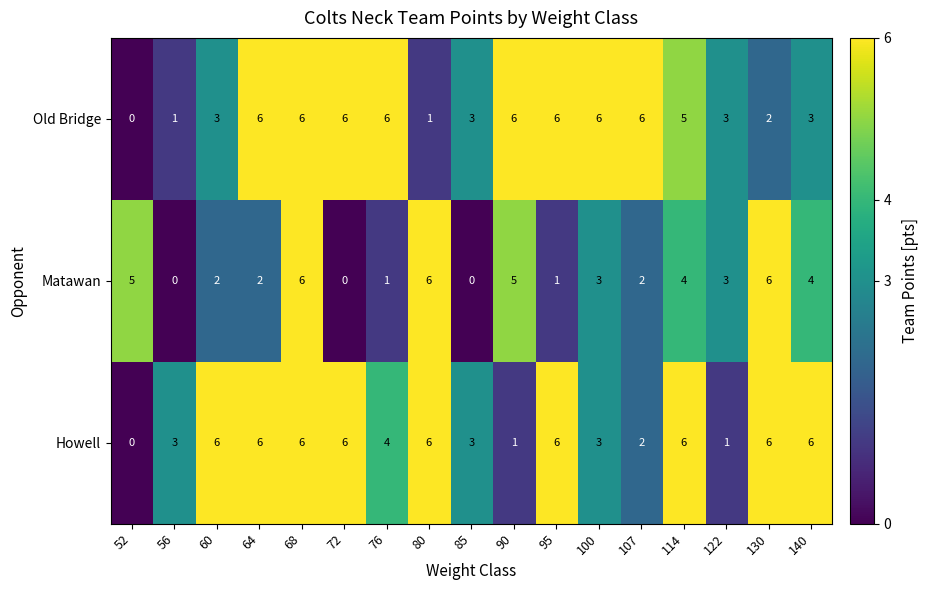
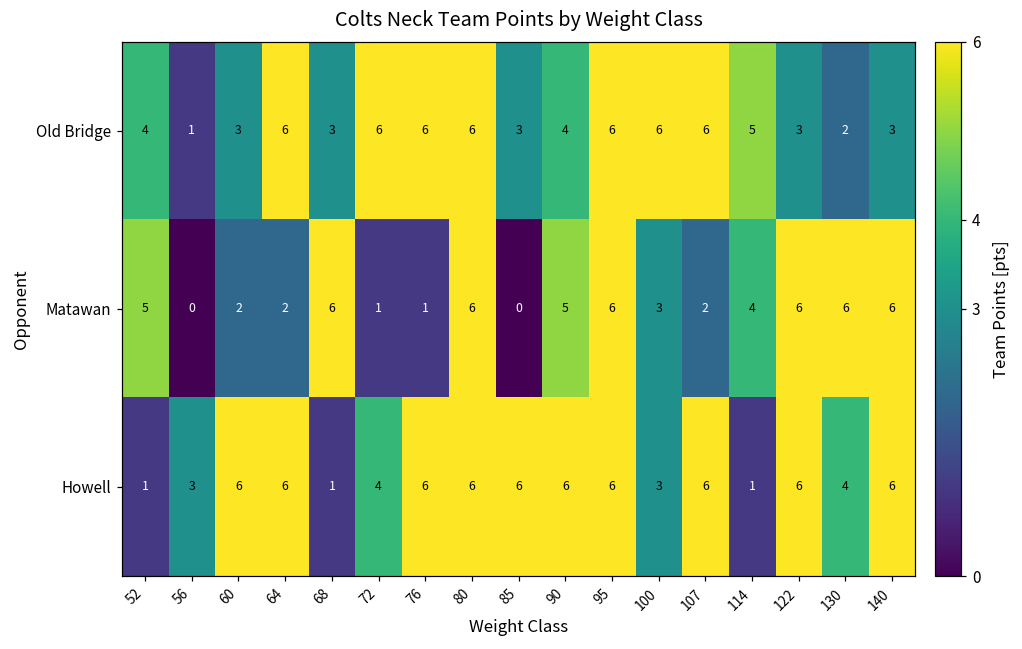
  {
    "Old Bridge": {
-     "52": 0,
+     "52": 4,
      "56": 1,
      "60": 3,
      "64": 6,
-     "68": 6,
+     "68": 3,
      "72": 6,
      "76": 6,
-     "80": 1,
+     "80": 6,
      "85": 3,
-     "90": 6,
+     "90": 4,
      "95": 6,
      "100": 6,
      "107": 6,
      "114": 5,
      "122": 3,
      "130": 2,
      "140": 3
    },
    "Matawan": {
      "52": 5,
      "56": 0,
      "60": 2,
      "64": 2,
      "68": 6,
-     "72": 0,
+     "72": 1,
      "76": 1,
      "80": 6,
      "85": 0,
      "90": 5,
-     "95": 1,
+     "95": 6,
      "100": 3,
      "107": 2,
      "114": 4,
-     "122": 3,
+     "122": 6,
      "130": 6,
-     "140": 4
+     "140": 6
    },
    "Howell": {
-     "52": 0,
+     "52": 1,
      "56": 3,
      "60": 6,
      "64": 6,
-     "68": 6,
-     "72": 6,
-     "76": 4,
+     "68": 1,
+     "72": 4,
+     "76": 6,
      "80": 6,
-     "85": 3,
-     "90": 1,
+     "85": 6,
+     "90": 6,
      "95": 6,
      "100": 3,
-     "107": 2,
-     "114": 6,
-     "122": 1,
-     "130": 6,
+     "107": 6,
+     "114": 1,
+     "122": 6,
+     "130": 4,
      "140": 6
    }
  }
